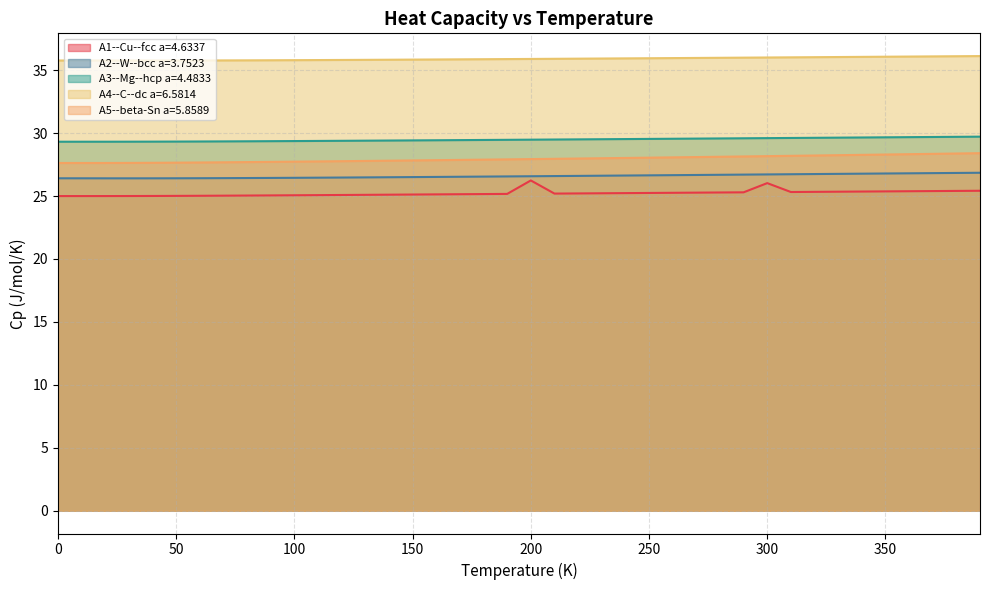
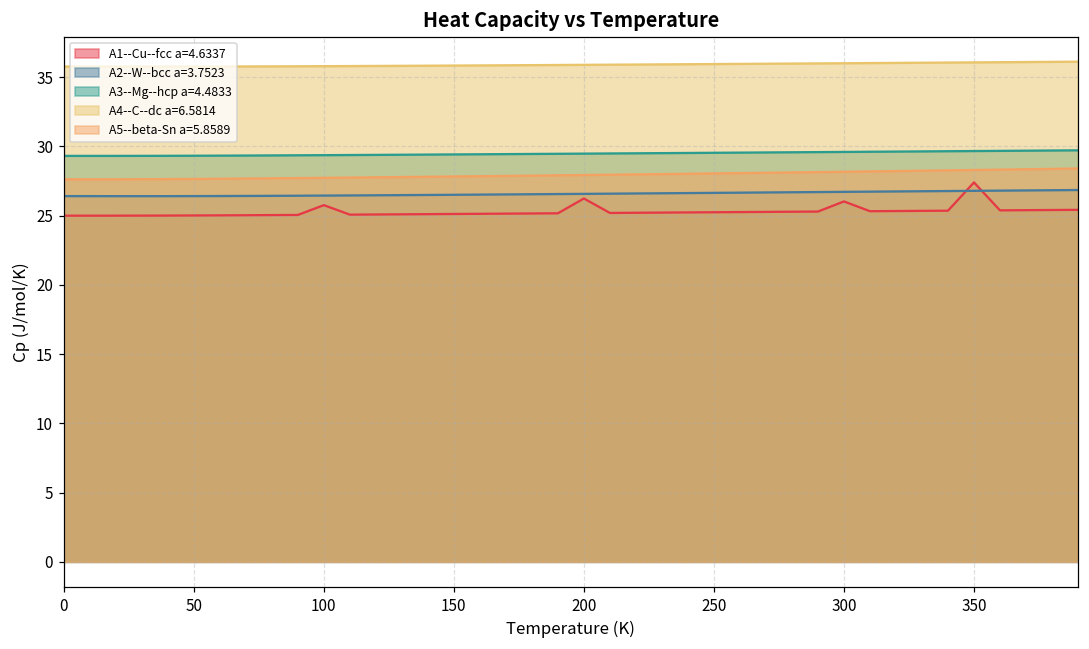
  {
    "A1--Cu--fcc a=4.6337": {
      "0": 25.0,
      "50": 25.0,
-     "100": 25.1,
+     "100": 25.8,
      "150": 25.1,
      "200": 26.2,
      "250": 25.2,
      "300": 26.0,
-     "350": 25.4
+     "350": 27.4
    }
  }
